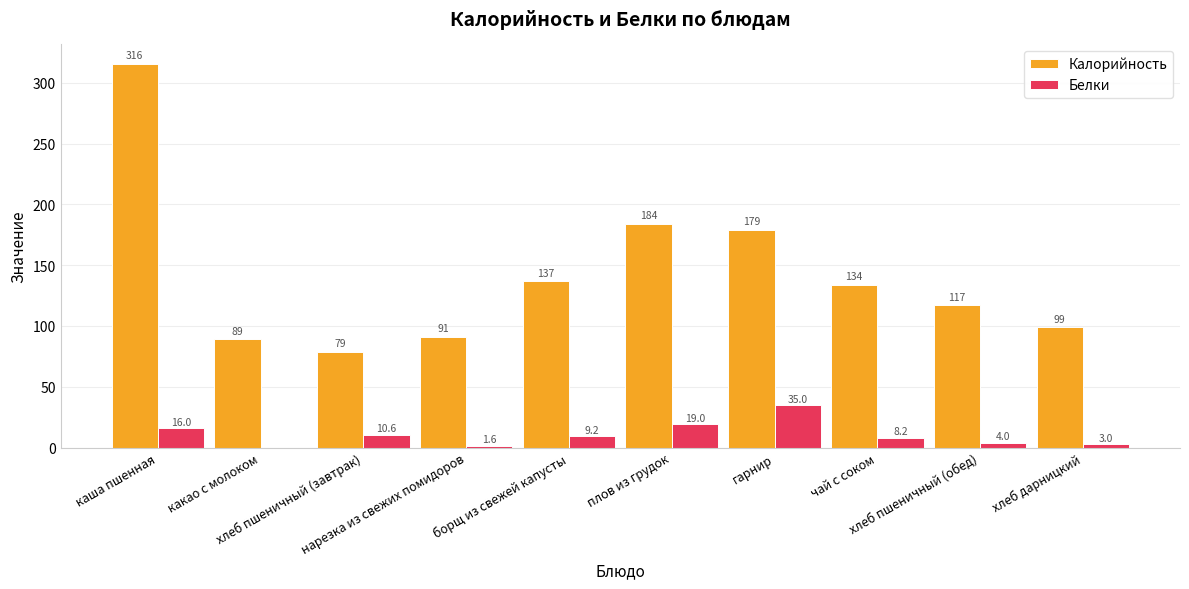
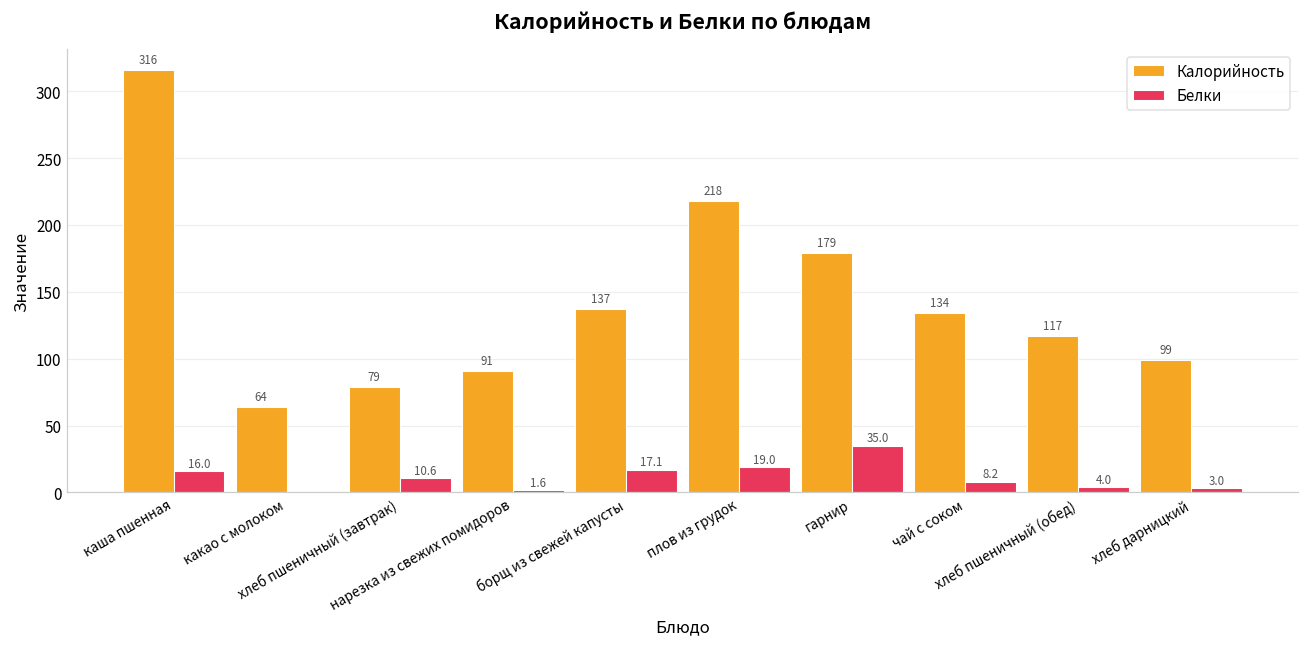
  {
    "Калорийность": {
      "каша пшенная": 316,
-     "какао с молоком": 89,
+     "какао с молоком": 64,
      "хлеб пшеничный (завтрак)": 79,
      "нарезка из свежих помидоров": 91,
      "борщ из свежей капусты": 137,
-     "плов из грудок": 184,
+     "плов из грудок": 218,
      "гарнир": 179,
      "чай с соком": 134,
      "хлеб пшеничный (обед)": 117,
      "хлеб дарницкий": 99
    },
    "Белки": {
      "каша пшенная": 16.0,
      "хлеб пшеничный (завтрак)": 10.6,
      "нарезка из свежих помидоров": 1.6,
-     "борщ из свежей капусты": 9.2,
+     "борщ из свежей капусты": 17.1,
      "плов из грудок": 19.0,
      "гарнир": 35.0,
      "чай с соком": 8.2,
      "хлеб пшеничный (обед)": 4.0,
      "хлеб дарницкий": 3.0
    }
  }
